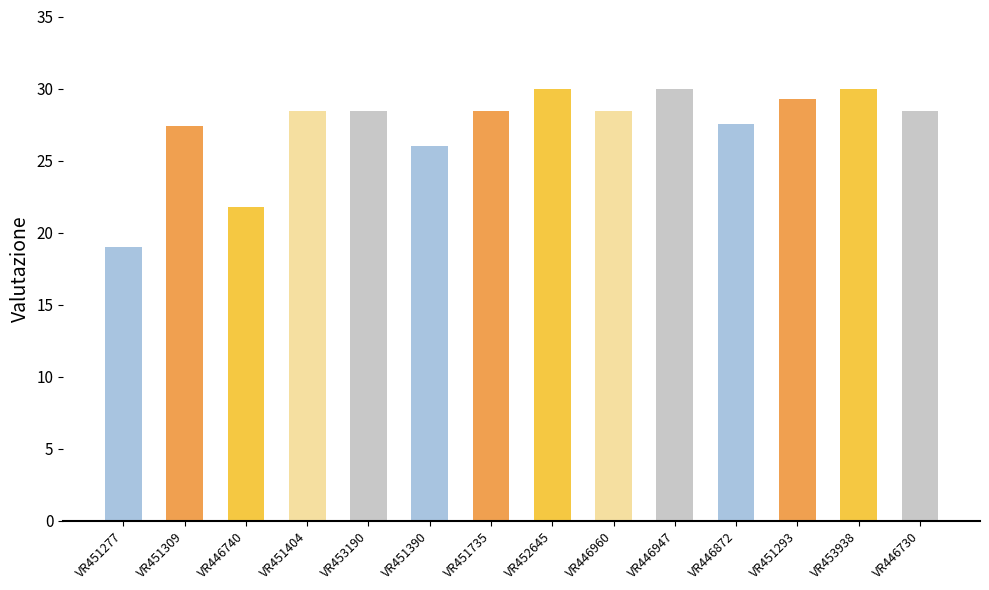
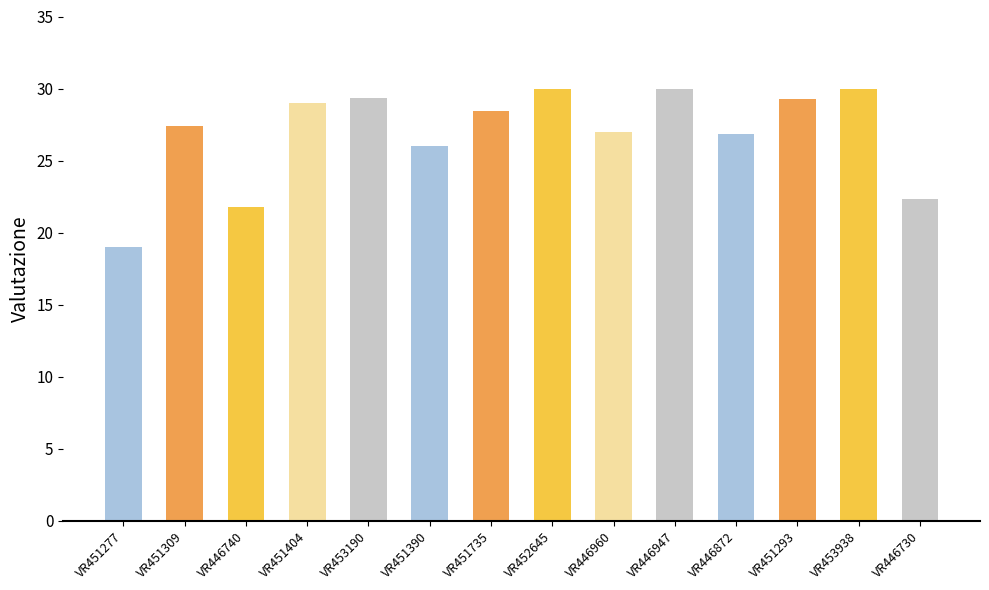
  {
    "VR451277": 19.0,
    "VR451309": 27.4,
    "VR446740": 21.7,
-   "VR451404": 28.4,
-   "VR453190": 28.4,
+   "VR451404": 29.0,
+   "VR453190": 29.3,
    "VR451390": 26.0,
    "VR451735": 28.4,
    "VR452645": 30.0,
-   "VR446960": 28.4,
+   "VR446960": 27.0,
    "VR446947": 30.0,
-   "VR446872": 27.5,
+   "VR446872": 26.8,
    "VR451293": 29.2,
    "VR453938": 30.0,
-   "VR446730": 28.4
+   "VR446730": 22.3
  }
